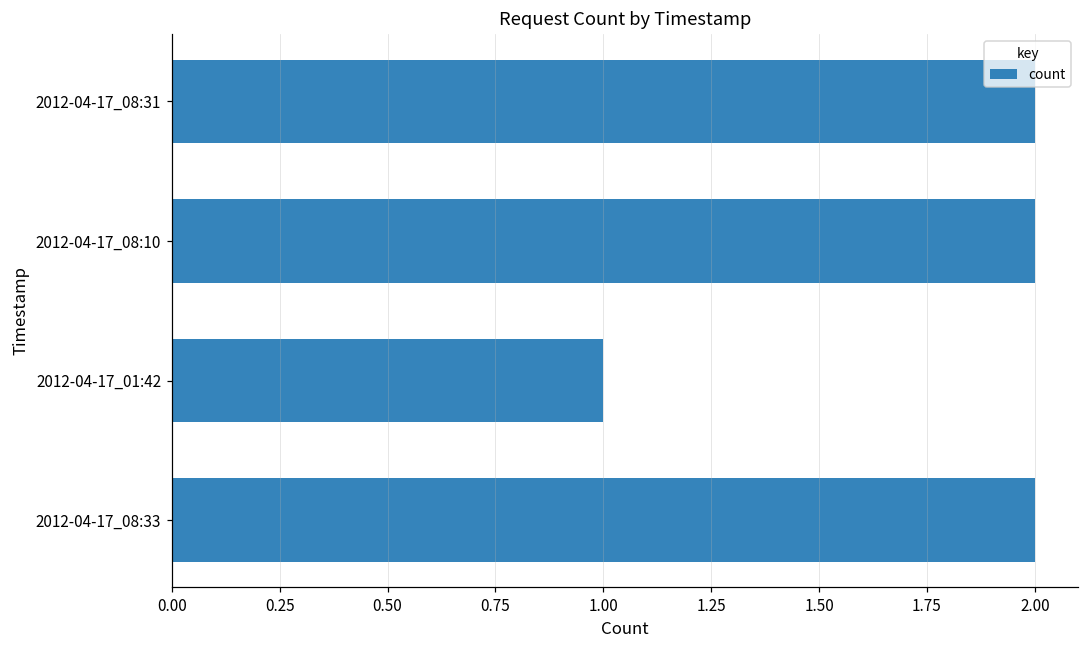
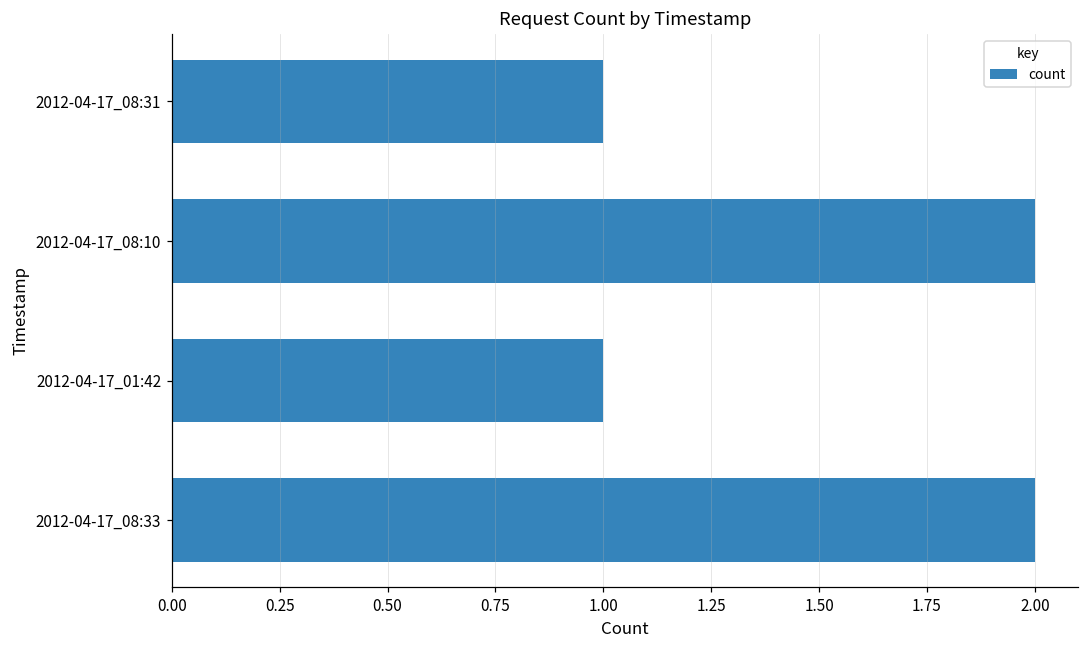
  {
-   "2012-04-17_08:31": 2,
+   "2012-04-17_08:31": 1,
    "2012-04-17_08:10": 2,
    "2012-04-17_01:42": 1,
    "2012-04-17_08:33": 2
  }
